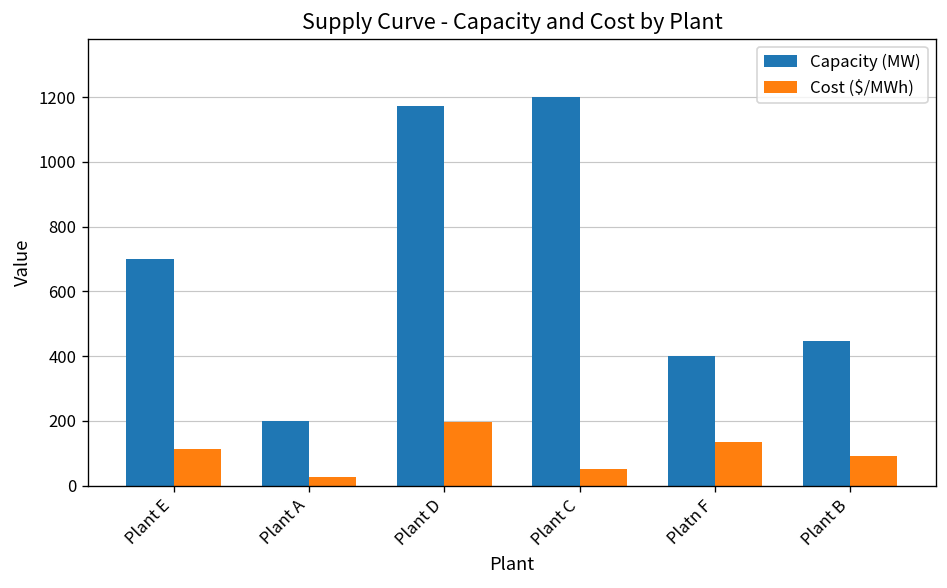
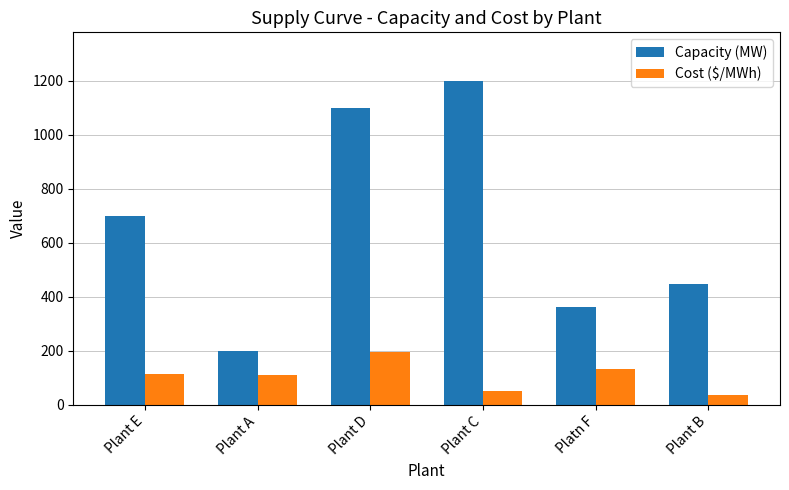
  {
    "Capacity (MW)": {
      "Plant E": 700,
      "Plant A": 200,
-     "Plant D": 1170,
+     "Plant D": 1100,
      "Plant C": 1200,
-     "Platn F": 400,
+     "Platn F": 360,
      "Plant B": 450
    },
    "Cost ($/MWh)": {
      "Plant E": 110,
-     "Plant A": 30,
+     "Plant A": 110,
      "Plant D": 200,
      "Plant C": 50,
      "Platn F": 130,
-     "Plant B": 90
+     "Plant B": 40
    }
  }
